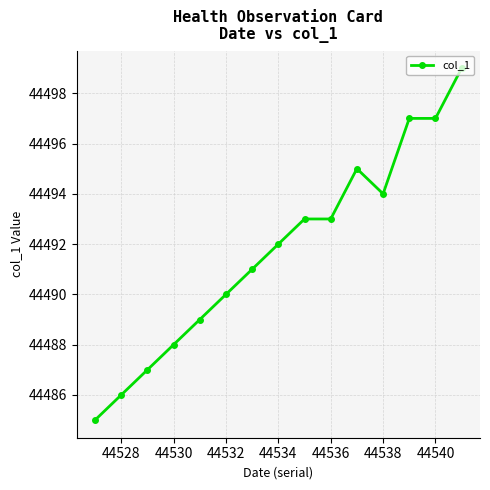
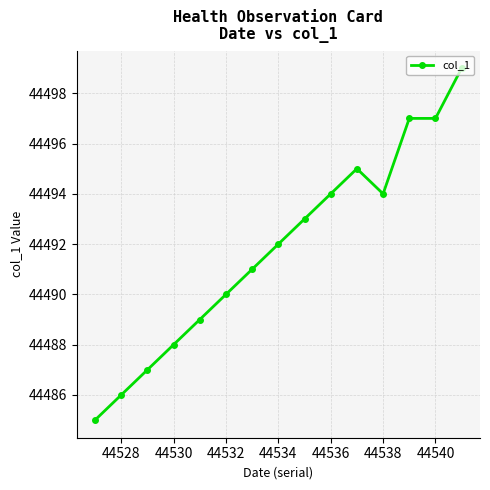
  {
    "44528": 44486,
    "44530": 44488,
    "44532": 44490,
    "44534": 44492,
-   "44536": 44493,
+   "44536": 44494,
    "44538": 44494,
    "44540": 44497
  }
